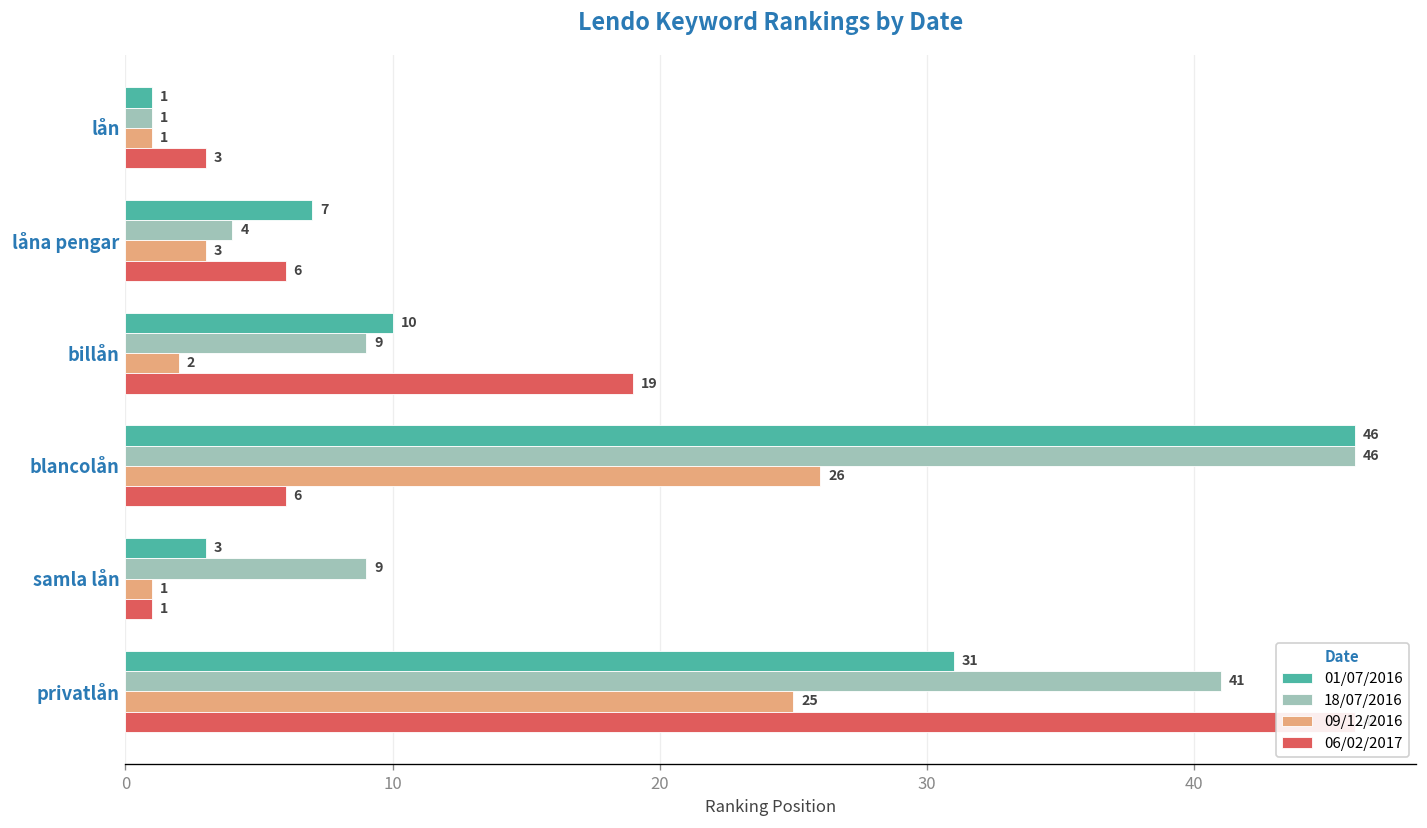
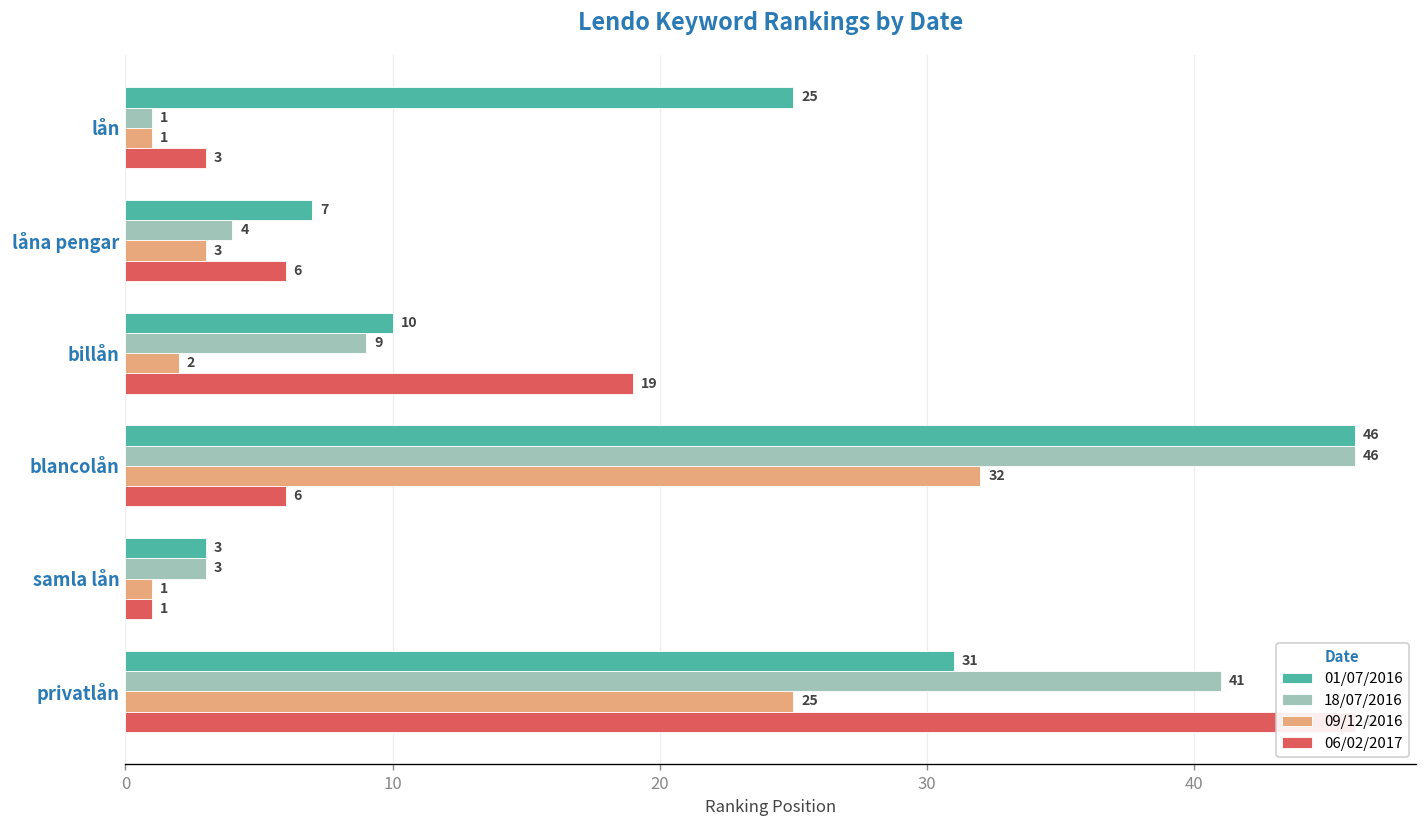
  {
    "01/07/2016": {
-     "lån": 1,
+     "lån": 25,
      "låna pengar": 7,
      "billån": 10,
      "blancolån": 46,
      "samla lån": 3,
      "privatlån": 31
    },
    "18/07/2016": {
      "lån": 1,
      "låna pengar": 4,
      "billån": 9,
      "blancolån": 46,
-     "samla lån": 9,
+     "samla lån": 3,
      "privatlån": 41
    },
    "09/12/2016": {
      "lån": 1,
      "låna pengar": 3,
      "billån": 2,
-     "blancolån": 26,
+     "blancolån": 32,
      "samla lån": 1,
      "privatlån": 25
    },
    "06/02/2017": {
      "lån": 3,
      "låna pengar": 6,
      "billån": 19,
      "blancolån": 6,
      "samla lån": 1
    }
  }
